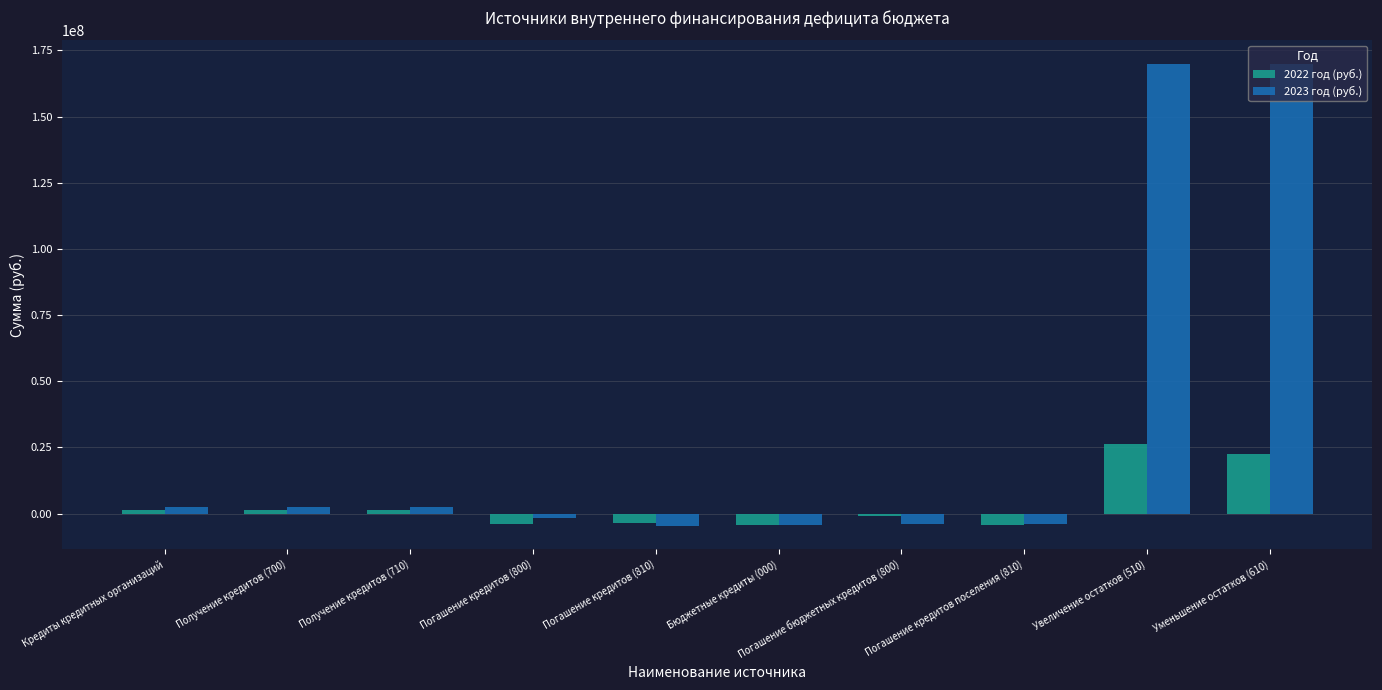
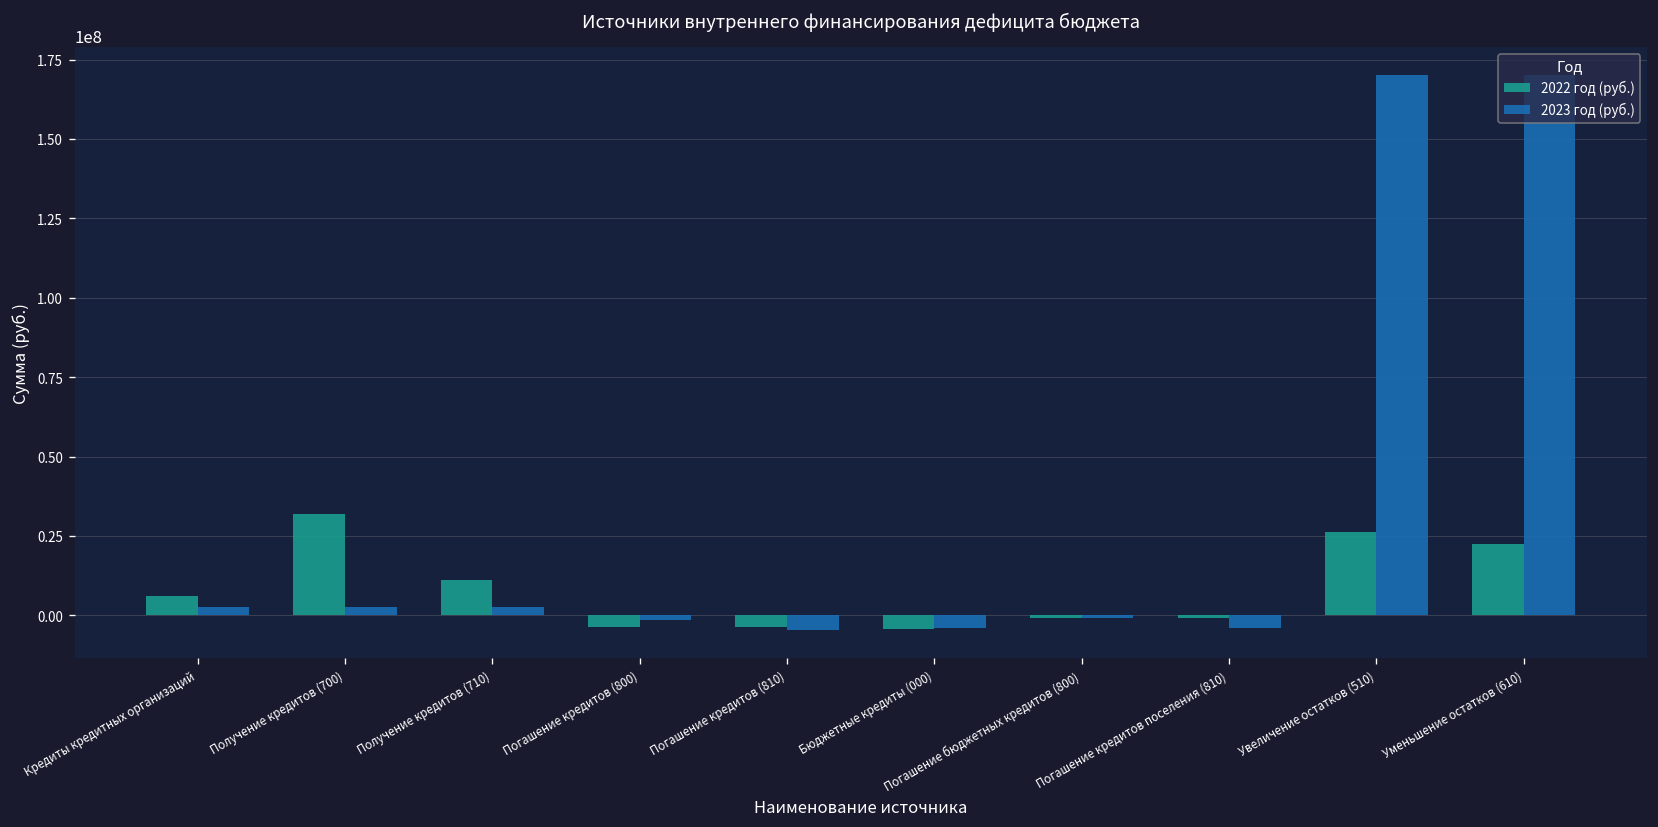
  {
    "2022 год (руб.)": {
-     "Кредиты кредитных организаций": 1000000,
-     "Получение кредитов (700)": 1000000,
-     "Получение кредитов (710)": 1000000,
+     "Кредиты кредитных организаций": 6000000,
+     "Получение кредитов (700)": 32000000,
+     "Получение кредитов (710)": 11000000,
      "Погашение кредитов (800)": -4000000,
      "Погашение кредитов (810)": -4000000,
      "Бюджетные кредиты (000)": -4000000,
      "Погашение бюджетных кредитов (800)": -1000000,
-     "Погашение кредитов поселения (810)": -4000000,
+     "Погашение кредитов поселения (810)": -1000000,
      "Увеличение остатков (510)": 26000000,
      "Уменьшение остатков (610)": 22000000
    },
    "2023 год (руб.)": {
      "Кредиты кредитных организаций": 2000000,
      "Получение кредитов (700)": 2000000,
      "Получение кредитов (710)": 2000000,
      "Погашение кредитов (800)": -1000000,
      "Погашение кредитов (810)": -5000000,
      "Бюджетные кредиты (000)": -4000000,
-     "Погашение бюджетных кредитов (800)": -4000000,
+     "Погашение бюджетных кредитов (800)": -1000000,
      "Погашение кредитов поселения (810)": -4000000,
      "Увеличение остатков (510)": 170000000
    }
  }
